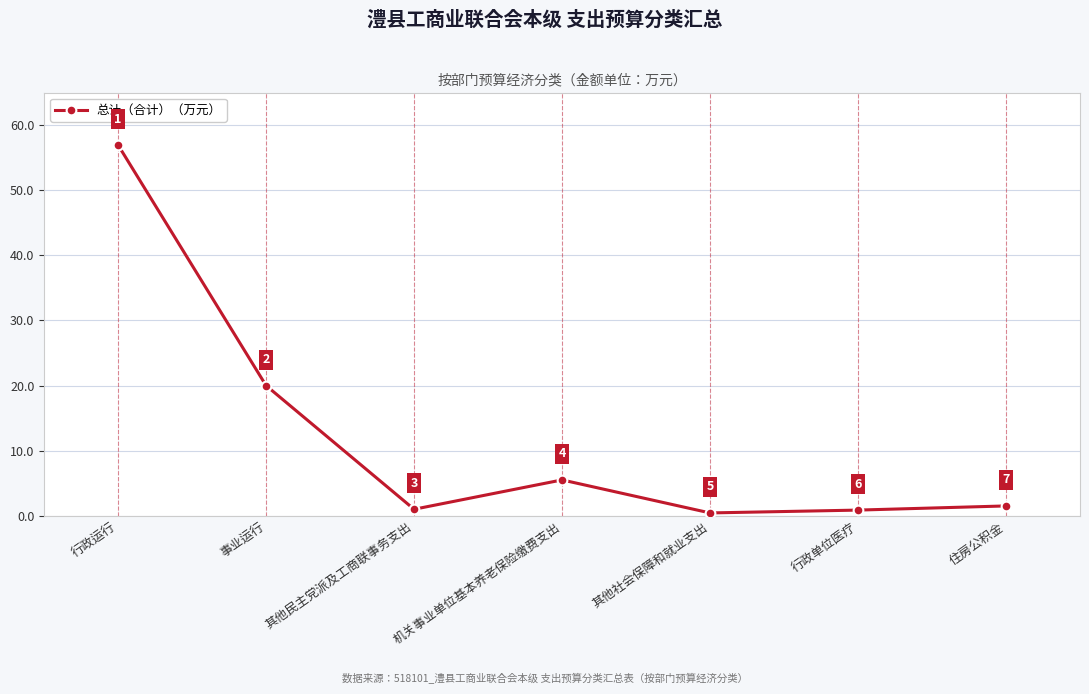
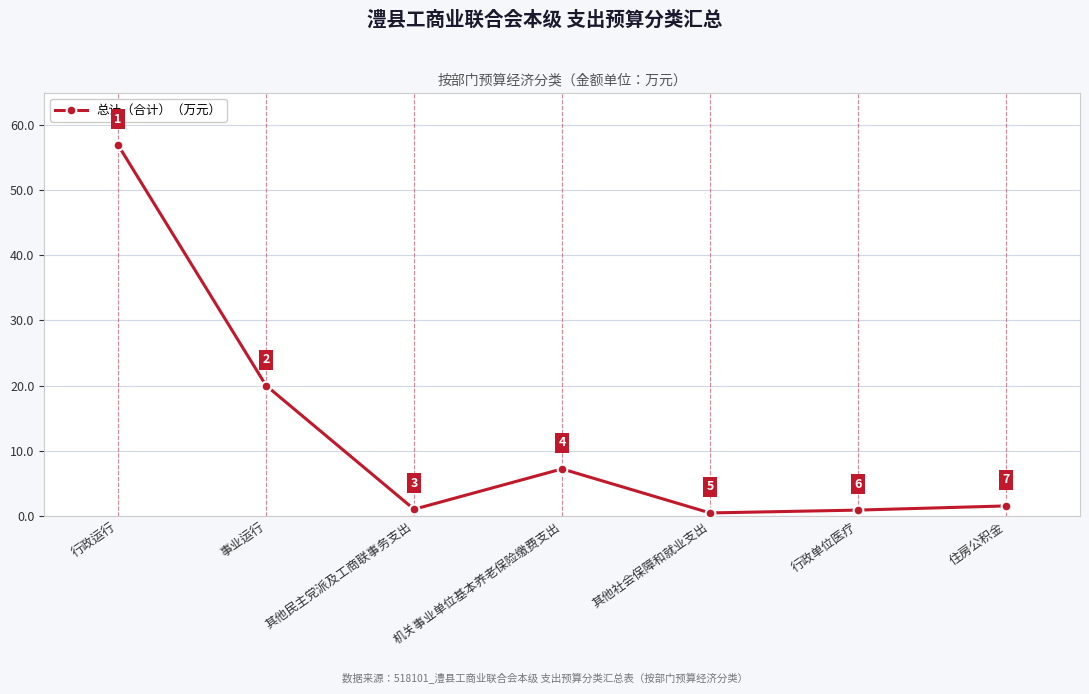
  {
-   "机关事业单位基本养老保险缴费支出": 6
+   "机关事业单位基本养老保险缴费支出": 7
  }
